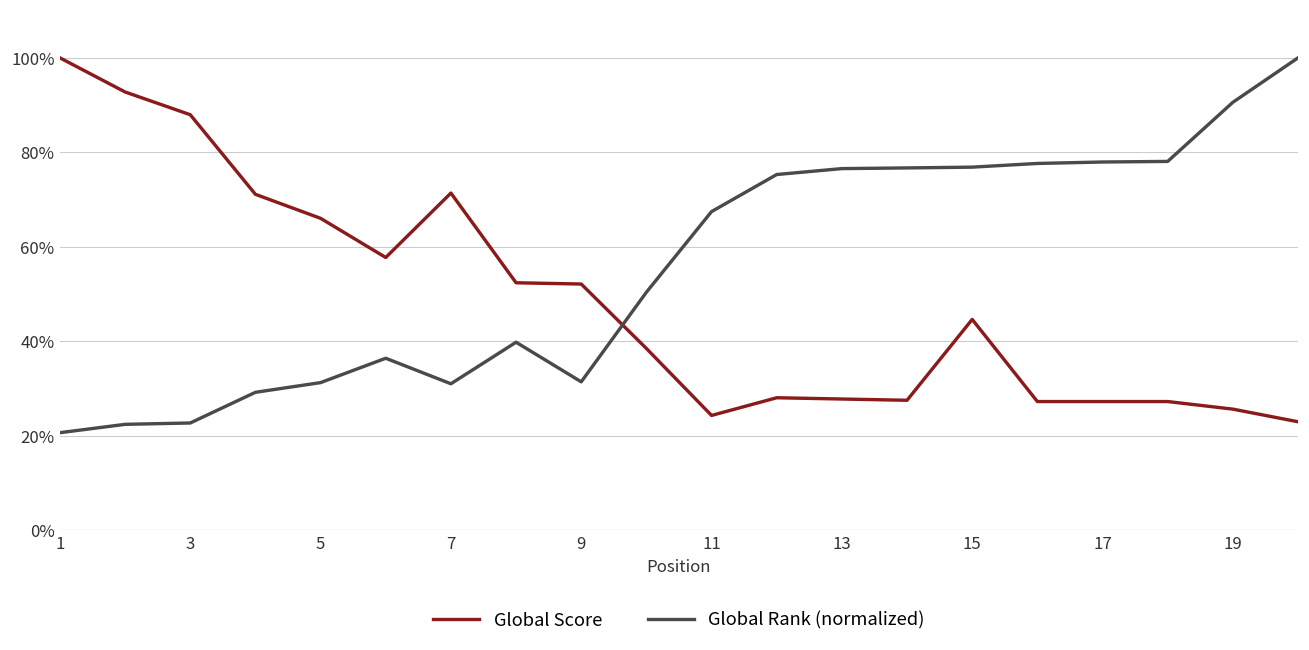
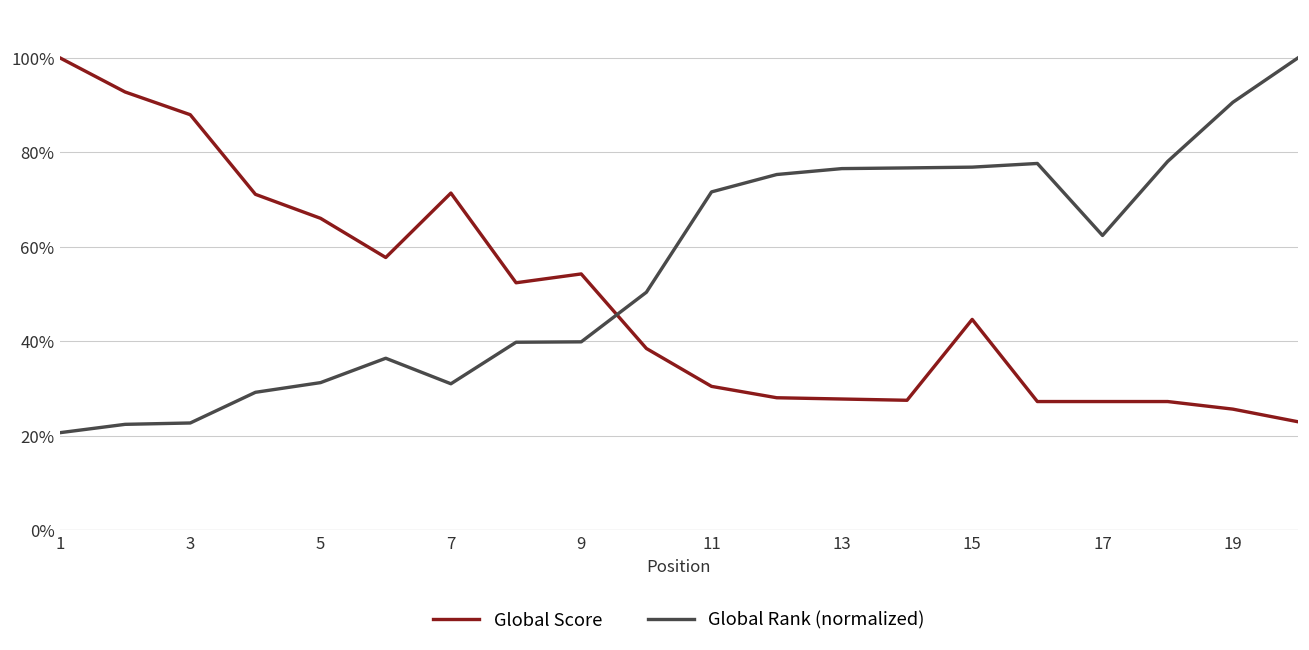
  {
    "Global Score": {
      "1": "100%",
      "3": "88%",
      "5": "66%",
      "7": "71%",
-     "9": "52%",
-     "11": "24%",
+     "9": "54%",
+     "11": "30%",
      "13": "28%",
      "15": "45%",
      "17": "27%",
      "19": "26%"
    },
    "Global Rank (normalized)": {
      "1": "21%",
      "3": "23%",
      "5": "31%",
      "7": "31%",
-     "9": "31%",
-     "11": "67%",
+     "9": "40%",
+     "11": "72%",
      "13": "77%",
      "15": "77%",
-     "17": "78%",
+     "17": "62%",
      "19": "91%"
    }
  }
